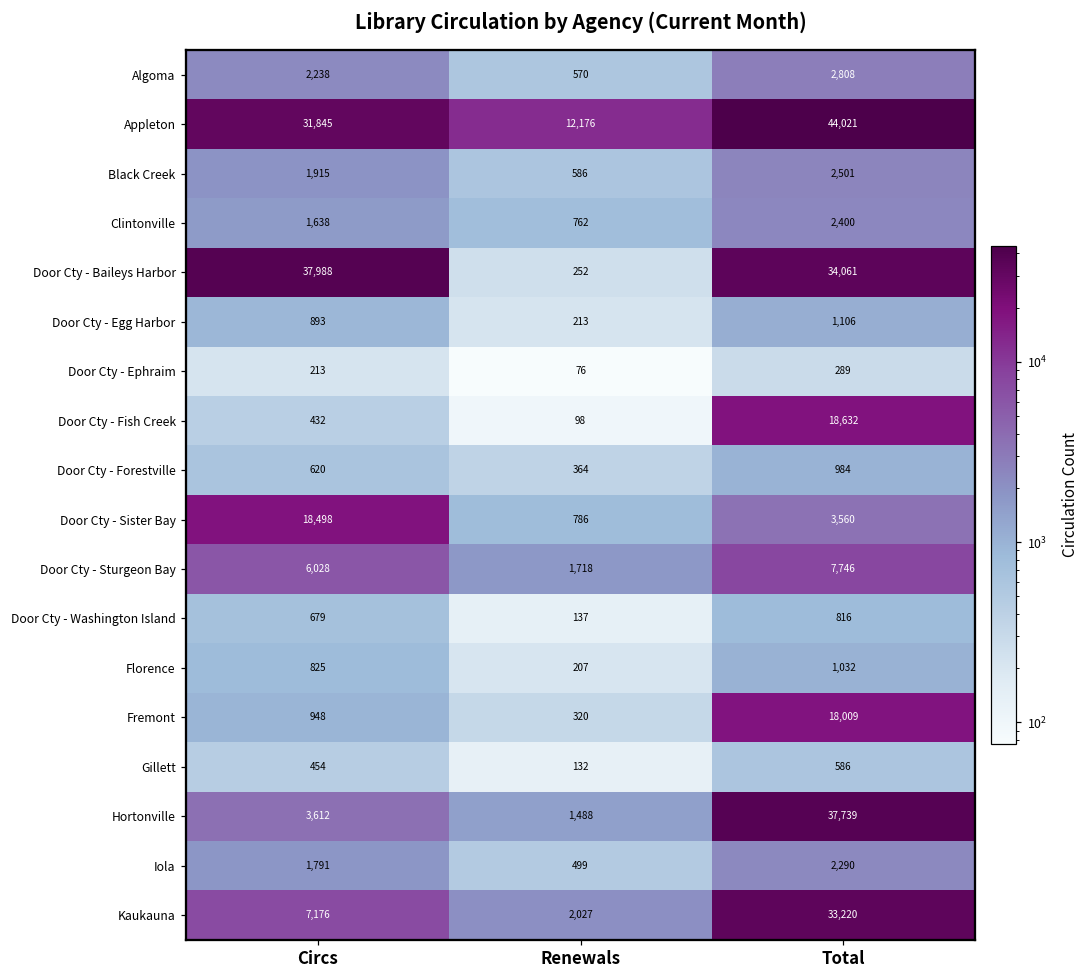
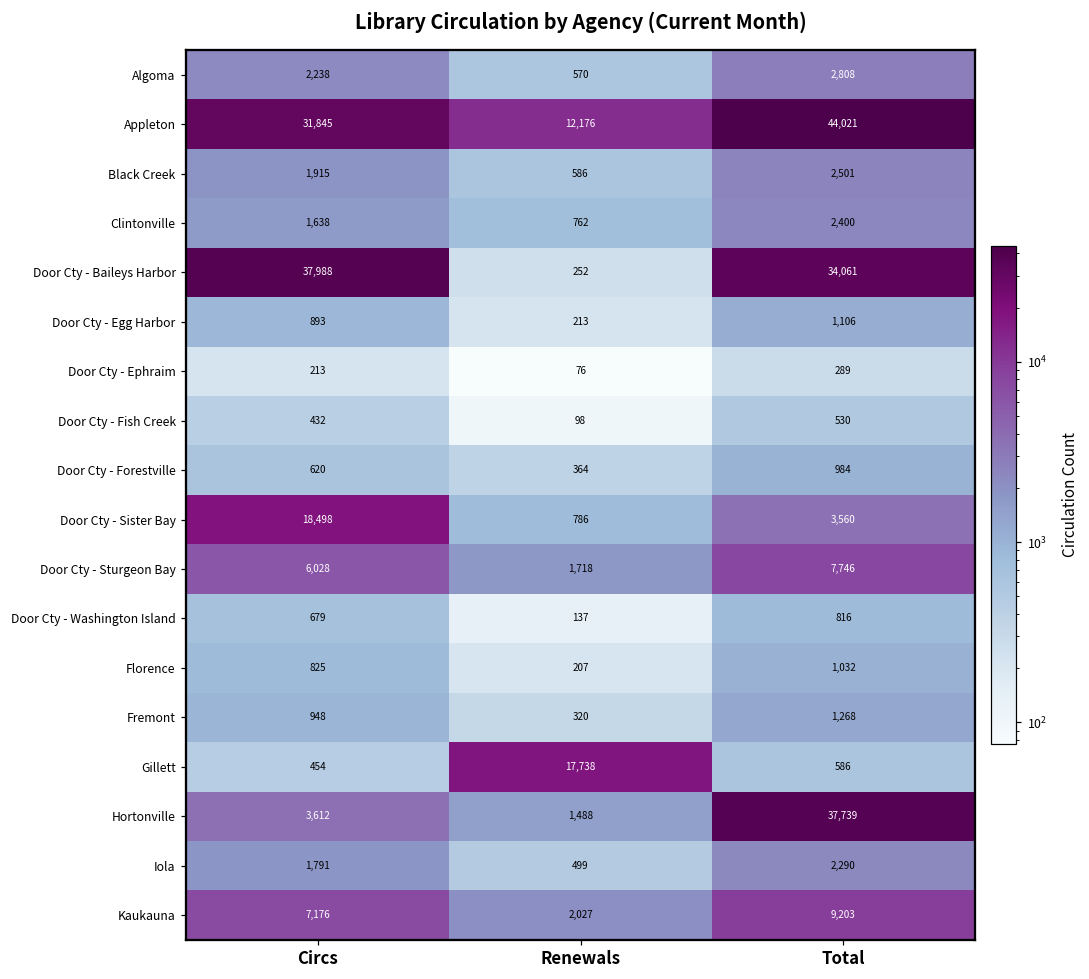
  {
    "Algoma": {
      "Circs": "2,238",
      "Renewals": "570",
      "Total": "2,808"
    },
    "Appleton": {
      "Circs": "31,845",
      "Renewals": "12,176",
      "Total": "44,021"
    },
    "Black Creek": {
      "Circs": "1,915",
      "Renewals": "586",
      "Total": "2,501"
    },
    "Clintonville": {
      "Circs": "1,638",
      "Renewals": "762",
      "Total": "2,400"
    },
    "Door Cty - Baileys Harbor": {
      "Circs": "37,988",
      "Renewals": "252",
      "Total": "34,061"
    },
    "Door Cty - Egg Harbor": {
      "Circs": "893",
      "Renewals": "213",
      "Total": "1,106"
    },
    "Door Cty - Ephraim": {
      "Circs": "213",
      "Renewals": "76",
      "Total": "289"
    },
    "Door Cty - Fish Creek": {
      "Circs": "432",
      "Renewals": "98",
-     "Total": "18,632"
+     "Total": "530"
    },
    "Door Cty - Forestville": {
      "Circs": "620",
      "Renewals": "364",
      "Total": "984"
    },
    "Door Cty - Sister Bay": {
      "Circs": "18,498",
      "Renewals": "786",
      "Total": "3,560"
    },
    "Door Cty - Sturgeon Bay": {
      "Circs": "6,028",
      "Renewals": "1,718",
      "Total": "7,746"
    },
    "Door Cty - Washington Island": {
      "Circs": "679",
      "Renewals": "137",
      "Total": "816"
    },
    "Florence": {
      "Circs": "825",
      "Renewals": "207",
      "Total": "1,032"
    },
    "Fremont": {
      "Circs": "948",
      "Renewals": "320",
-     "Total": "18,009"
+     "Total": "1,268"
    },
    "Gillett": {
      "Circs": "454",
-     "Renewals": "132",
+     "Renewals": "17,738",
      "Total": "586"
    },
    "Hortonville": {
      "Circs": "3,612",
      "Renewals": "1,488",
      "Total": "37,739"
    },
    "Iola": {
      "Circs": "1,791",
      "Renewals": "499",
      "Total": "2,290"
    },
    "Kaukauna": {
      "Circs": "7,176",
      "Renewals": "2,027",
-     "Total": "33,220"
+     "Total": "9,203"
    }
  }
